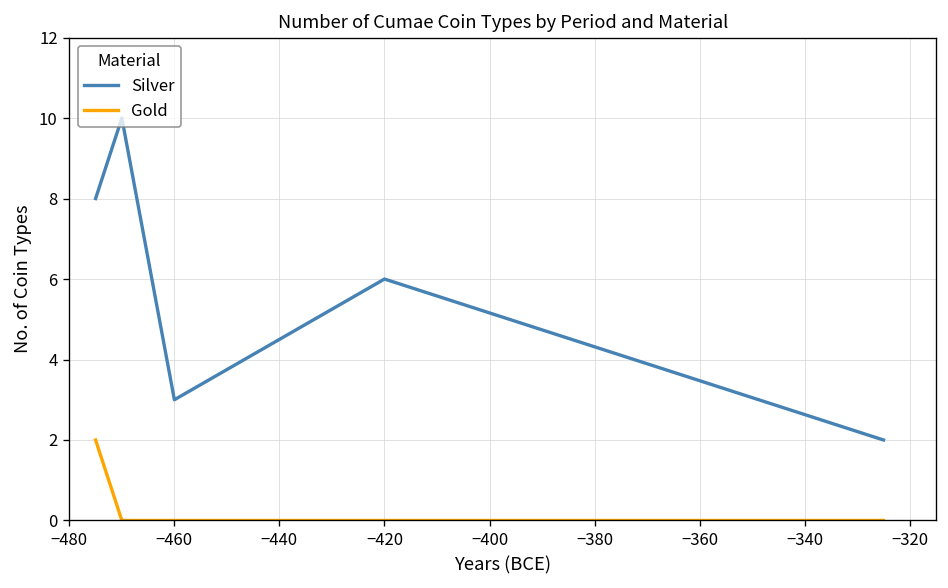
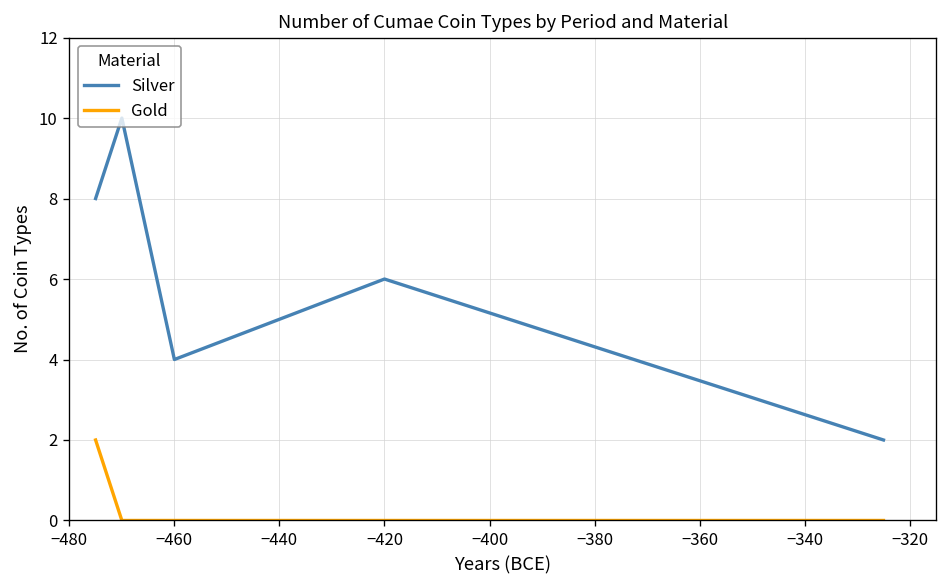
  {
    "Silver": {
-     "−460": 3,
+     "−460": 4,
      "−420": 6
    },
    "Gold": {
      "−460": 0,
      "−420": 0
    }
  }
